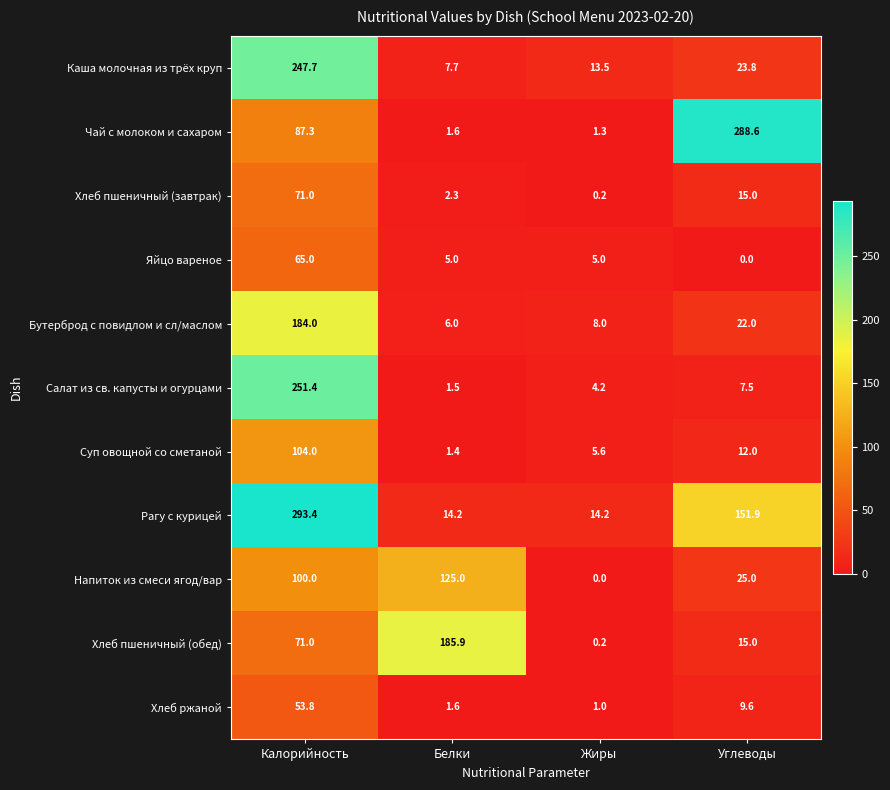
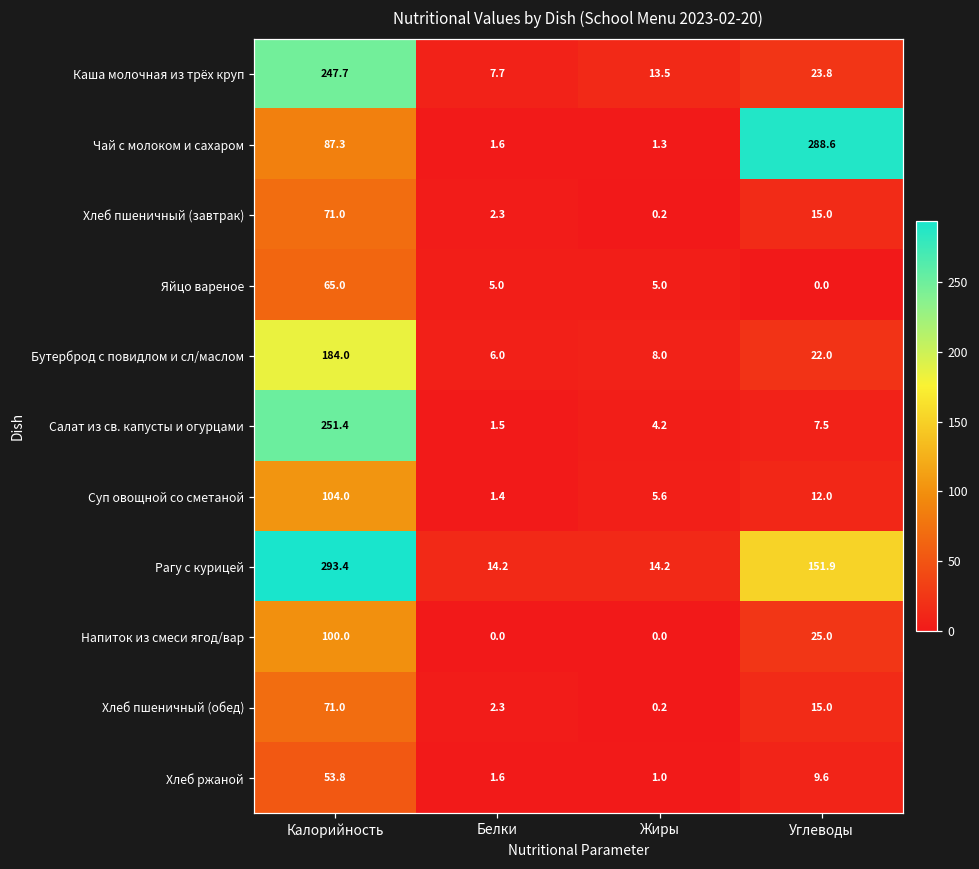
  {
    "Каша молочная из трёх круп": {
      "Калорийность": 247.7,
      "Белки": 7.7,
      "Жиры": 13.5,
      "Углеводы": 23.8
    },
    "Чай с молоком и сахаром": {
      "Калорийность": 87.3,
      "Белки": 1.6,
      "Жиры": 1.3,
      "Углеводы": 288.6
    },
    "Хлеб пшеничный (завтрак)": {
      "Калорийность": 71.0,
      "Белки": 2.3,
      "Жиры": 0.2,
      "Углеводы": 15.0
    },
    "Яйцо вареное": {
      "Калорийность": 65.0,
      "Белки": 5.0,
      "Жиры": 5.0,
      "Углеводы": 0.0
    },
    "Бутерброд с повидлом и сл/маслом": {
      "Калорийность": 184.0,
      "Белки": 6.0,
      "Жиры": 8.0,
      "Углеводы": 22.0
    },
    "Салат из св. капусты и огурцами": {
      "Калорийность": 251.4,
      "Белки": 1.5,
      "Жиры": 4.2,
      "Углеводы": 7.5
    },
    "Суп овощной со сметаной": {
      "Калорийность": 104.0,
      "Белки": 1.4,
      "Жиры": 5.6,
      "Углеводы": 12.0
    },
    "Рагу с курицей": {
      "Калорийность": 293.4,
      "Белки": 14.2,
      "Жиры": 14.2,
      "Углеводы": 151.9
    },
    "Напиток из смеси ягод/вар": {
      "Калорийность": 100.0,
-     "Белки": 125.0,
+     "Белки": 0.0,
      "Жиры": 0.0,
      "Углеводы": 25.0
    },
    "Хлеб пшеничный (обед)": {
      "Калорийность": 71.0,
-     "Белки": 185.9,
+     "Белки": 2.3,
      "Жиры": 0.2,
      "Углеводы": 15.0
    },
    "Хлеб ржаной": {
      "Калорийность": 53.8,
      "Белки": 1.6,
      "Жиры": 1.0,
      "Углеводы": 9.6
    }
  }
